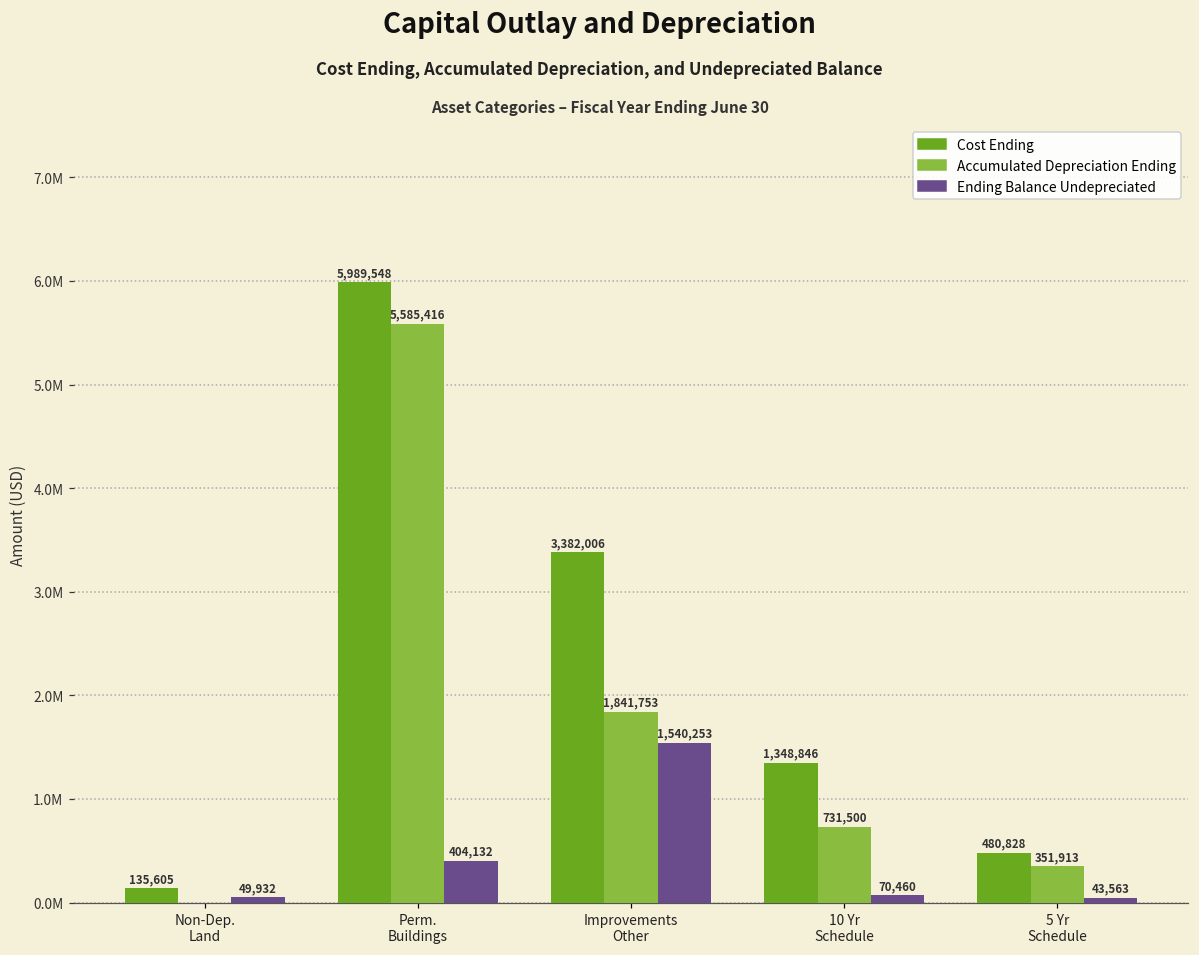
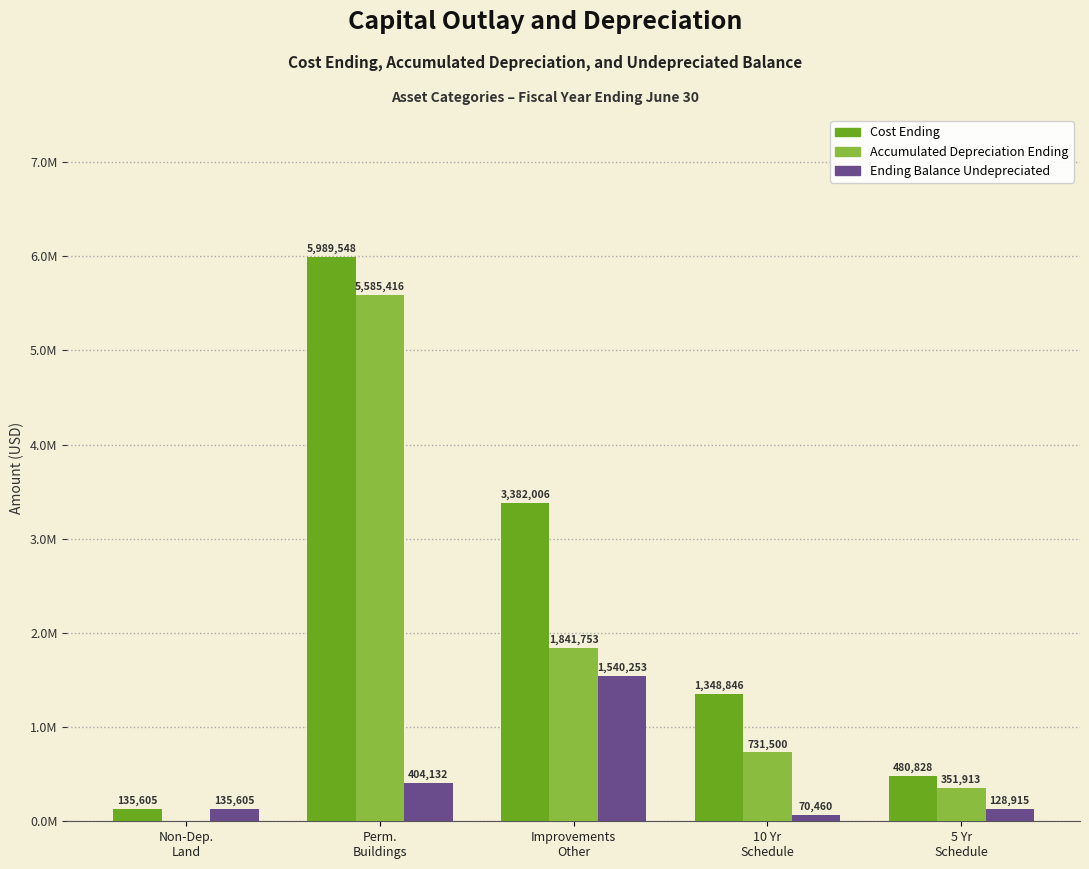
  {
    "Ending Balance Undepreciated": {
-     "Non-Dep. Land": "49,932",
+     "Non-Dep. Land": "135,605",
      "Perm. Buildings": "404,132",
      "Improvements Other": "1,540,253",
      "10 Yr Schedule": "70,460",
-     "5 Yr Schedule": "43,563"
+     "5 Yr Schedule": "128,915"
    }
  }
